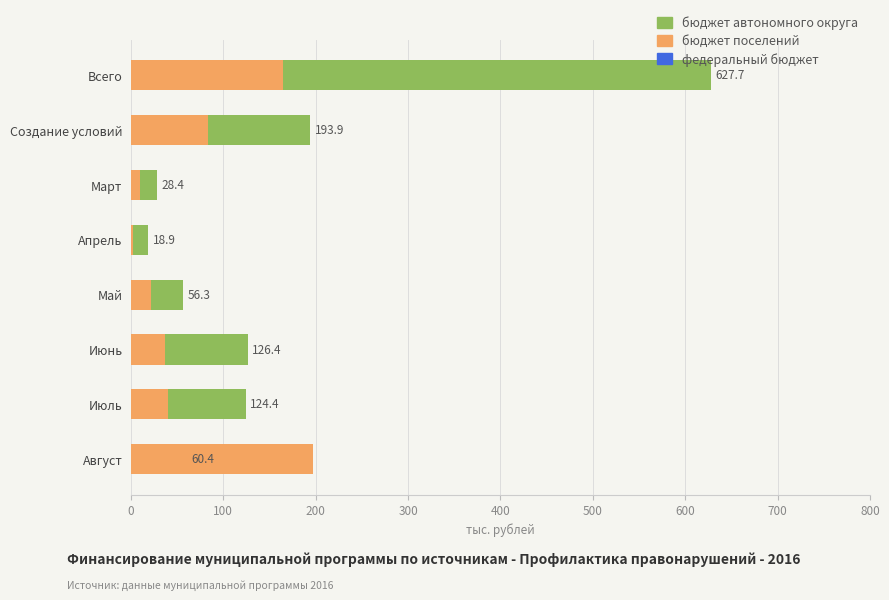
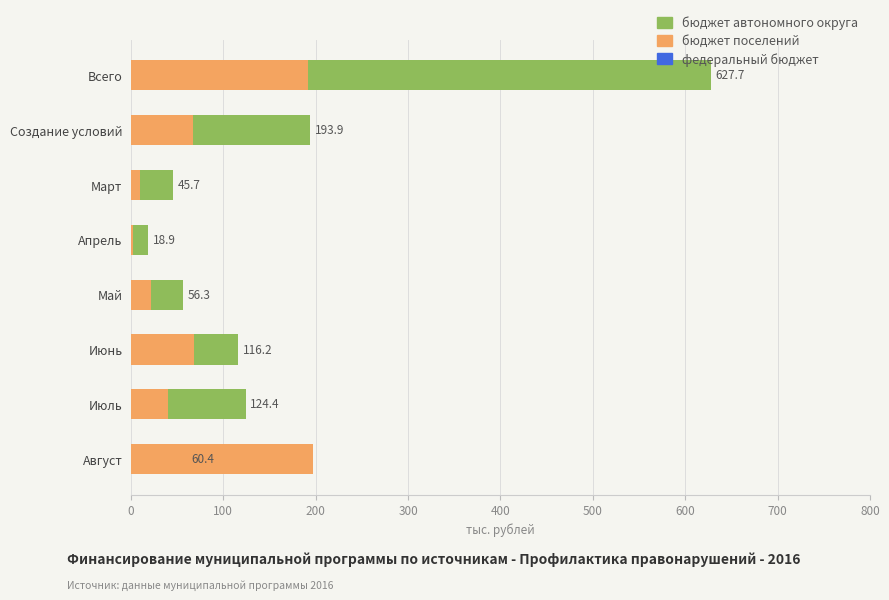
  {
    "бюджет автономного округа": {
      "Всего": 627.7,
      "Создание условий": 193.9,
-     "Март": 28.4,
+     "Март": 45.7,
      "Апрель": 18.9,
      "Май": 56.3,
-     "Июнь": 126.4,
+     "Июнь": 116.2,
      "Июль": 124.4
    },
    "бюджет поселений": {
-     "Всего": 160,
-     "Создание условий": 80,
-     "Июнь": 40
+     "Всего": 190,
+     "Создание условий": 70,
+     "Июнь": 70
    },
    "федеральный бюджет": {
      "Всего": 0,
      "Создание условий": 0,
      "Март": 0,
      "Апрель": 0,
      "Май": 0,
      "Июнь": 0,
      "Июль": 0,
      "Август": 0
    }
  }
